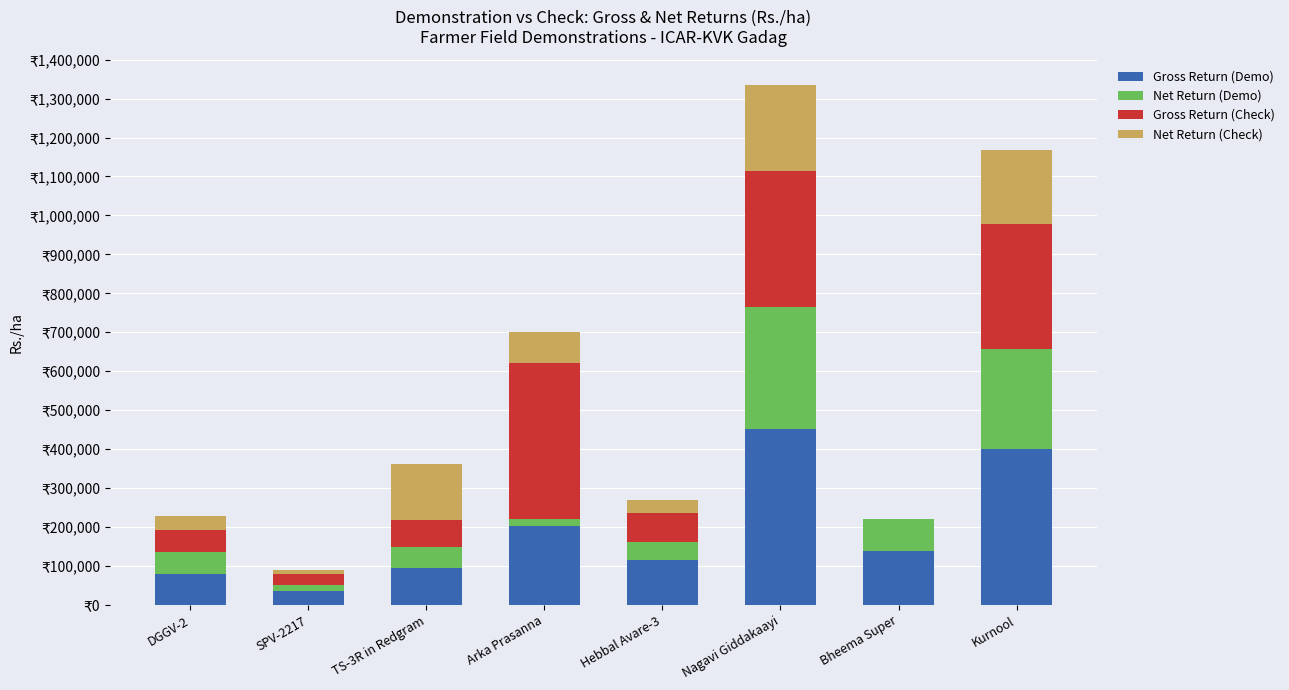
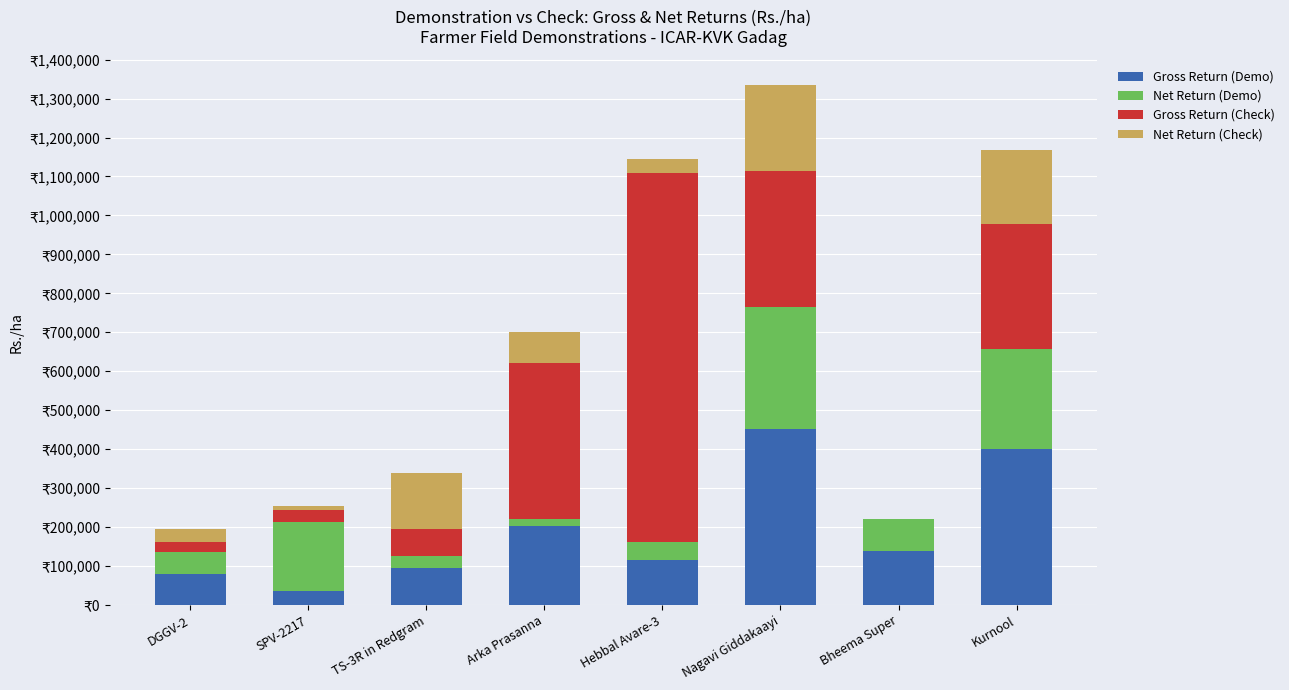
  {
    "Gross Return (Demo)": {
      "DGGV-2": "₹80,000",
      "SPV-2217": "₹40,000",
      "TS-3R in Redgram": "₹90,000",
      "Arka Prasanna": "₹200,000",
      "Hebbal Avare-3": "₹110,000",
      "Nagavi Giddakaayi": "₹450,000",
      "Bheema Super": "₹140,000",
      "Kurnool": "₹400,000"
    },
    "Net Return (Demo)": {
      "DGGV-2": "₹60,000",
-     "SPV-2217": "₹10,000",
-     "TS-3R in Redgram": "₹50,000",
+     "SPV-2217": "₹180,000",
+     "TS-3R in Redgram": "₹30,000",
      "Arka Prasanna": "₹20,000",
      "Hebbal Avare-3": "₹50,000",
      "Nagavi Giddakaayi": "₹310,000",
      "Bheema Super": "₹80,000",
      "Kurnool": "₹260,000"
    },
    "Gross Return (Check)": {
-     "DGGV-2": "₹60,000",
+     "DGGV-2": "₹20,000",
      "SPV-2217": "₹30,000",
      "TS-3R in Redgram": "₹70,000",
      "Arka Prasanna": "₹400,000",
-     "Hebbal Avare-3": "₹70,000",
+     "Hebbal Avare-3": "₹950,000",
      "Nagavi Giddakaayi": "₹350,000",
      "Bheema Super": "₹0",
      "Kurnool": "₹320,000"
    },
    "Net Return (Check)": {
      "DGGV-2": "₹30,000",
      "SPV-2217": "₹10,000",
      "TS-3R in Redgram": "₹140,000",
      "Arka Prasanna": "₹80,000",
      "Hebbal Avare-3": "₹30,000",
      "Nagavi Giddakaayi": "₹220,000",
      "Bheema Super": "₹0",
      "Kurnool": "₹190,000"
    }
  }
